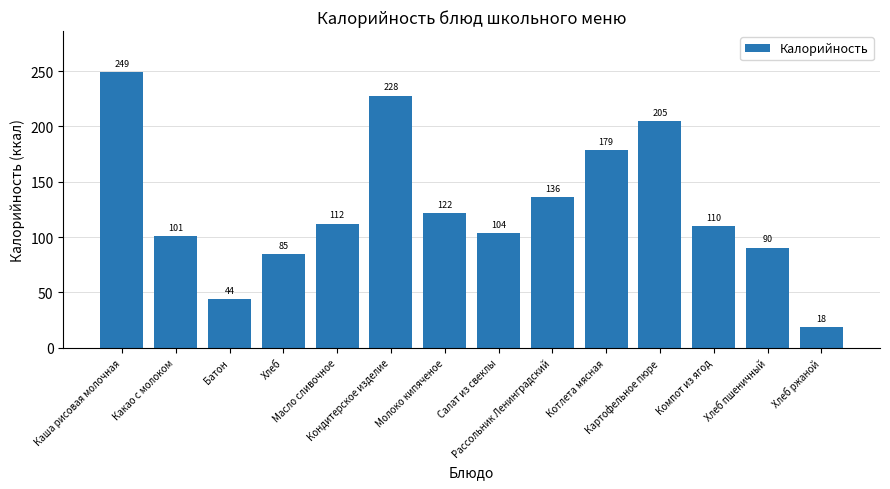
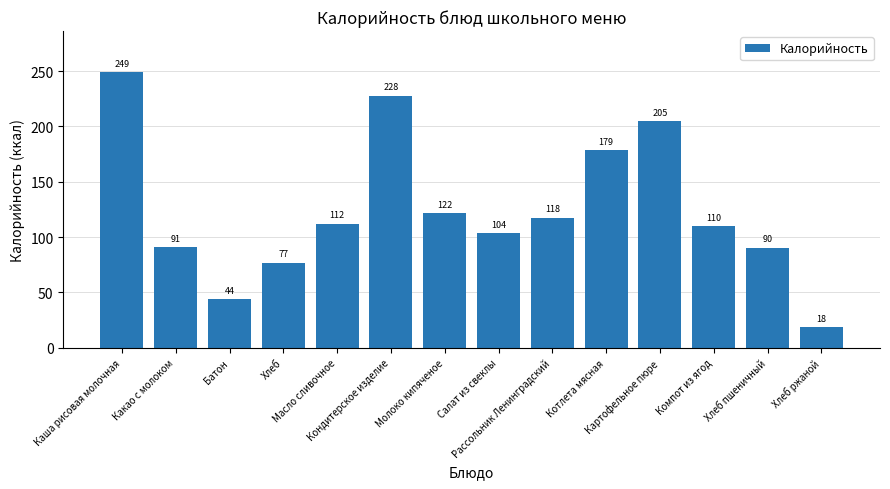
  {
    "Каша рисовая молочная": 249,
-   "Какао с молоком": 101,
+   "Какао с молоком": 91,
    "Батон": 44,
-   "Хлеб": 85,
+   "Хлеб": 77,
    "Масло сливочное": 112,
    "Кондитерское изделие": 228,
    "Молоко кипяченое": 122,
    "Салат из свеклы": 104,
-   "Рассольник Ленинградский": 136,
+   "Рассольник Ленинградский": 118,
    "Котлета мясная": 179,
    "Картофельное пюре": 205,
    "Компот из ягод": 110,
    "Хлеб пшеничный": 90,
    "Хлеб ржаной": 18
  }
